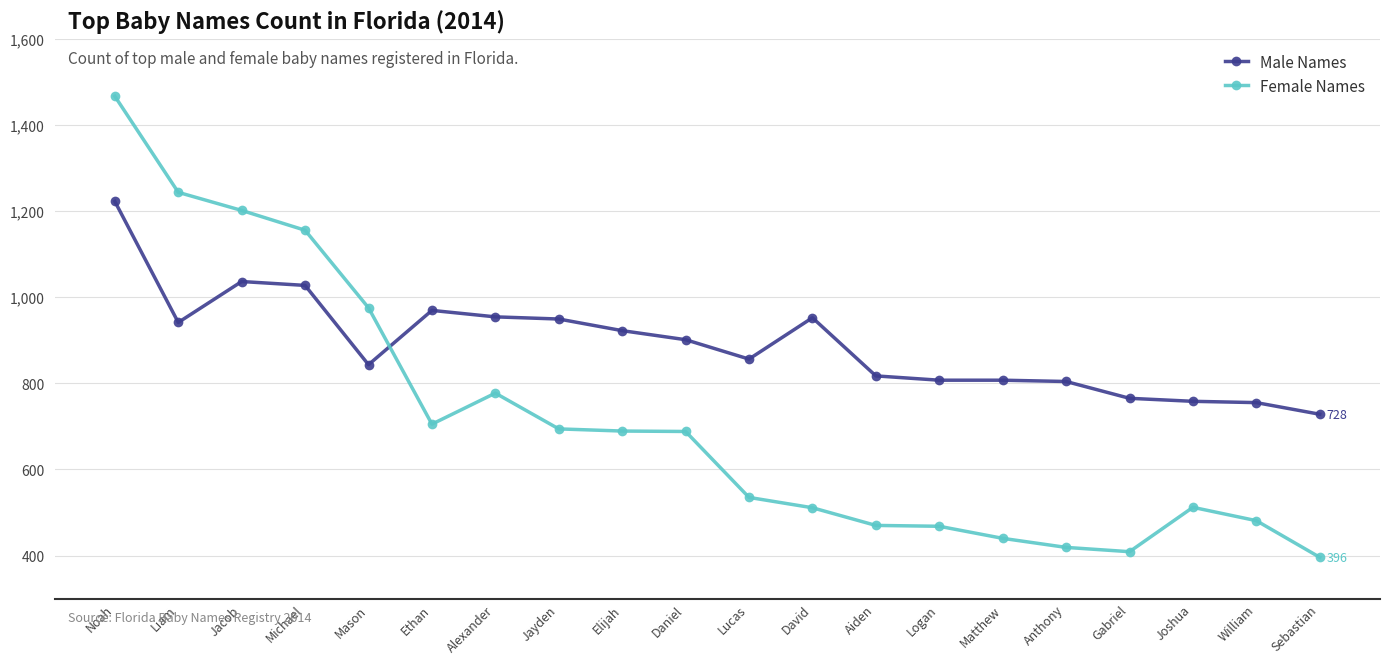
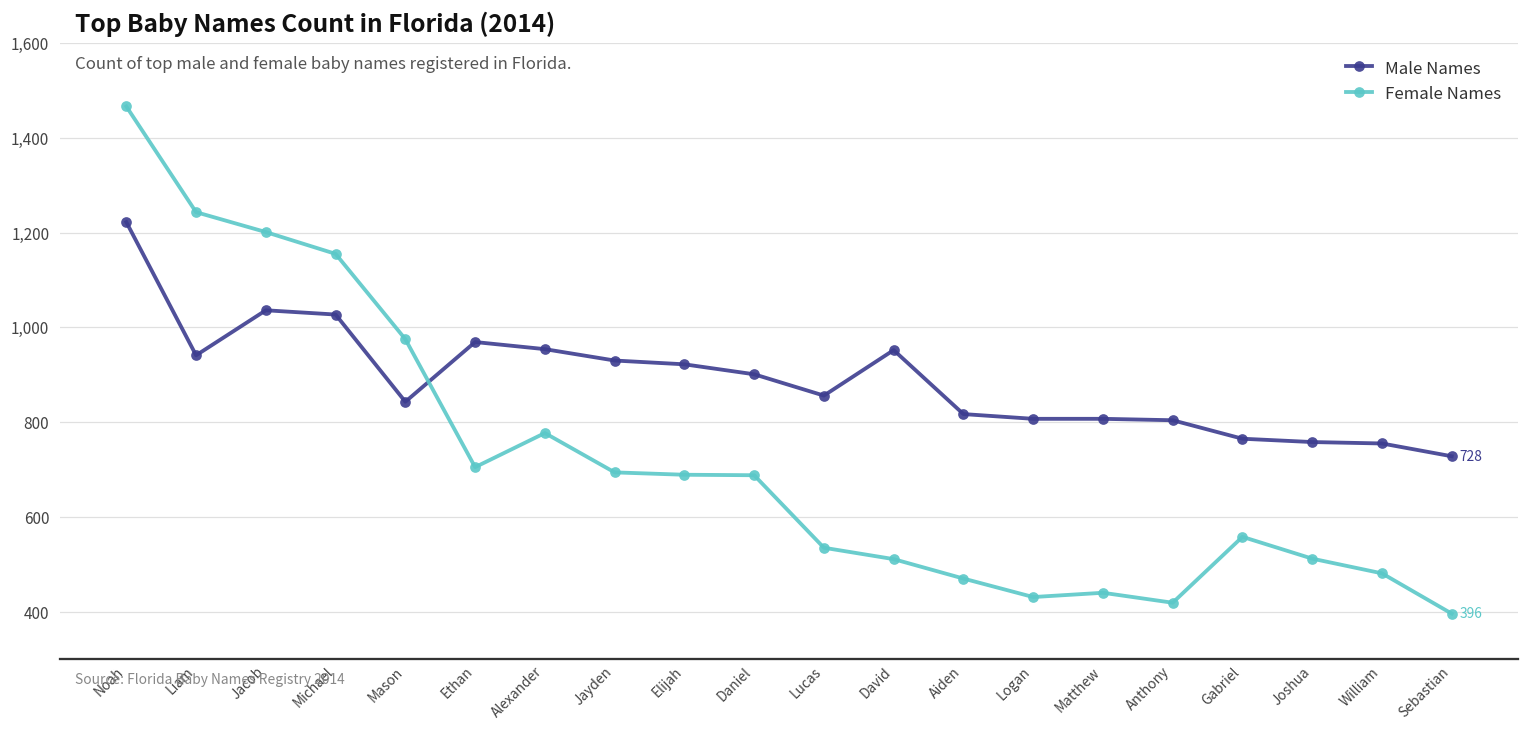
  {
    "Male Names": {
      "Noah": "1,220",
      "Liam": "940",
      "Jacob": "1,040",
      "Michael": "1,030",
      "Mason": "840",
      "Ethan": "970",
      "Alexander": "950",
-     "Jayden": "950",
+     "Jayden": "930",
      "Elijah": "920",
      "Daniel": "900",
      "Lucas": "860",
      "David": "950",
      "Aiden": "820",
      "Logan": "810",
      "Matthew": "810",
      "Anthony": "800",
      "Gabriel": "770",
      "Joshua": "760",
      "William": "760"
    },
    "Female Names": {
      "Noah": "1,470",
      "Liam": "1,240",
      "Jacob": "1,200",
      "Michael": "1,160",
      "Mason": "980",
      "Ethan": "710",
      "Alexander": "780",
      "Jayden": "690",
      "Elijah": "690",
      "Daniel": "690",
      "Lucas": "540",
      "David": "510",
      "Aiden": "470",
-     "Logan": "470",
+     "Logan": "430",
      "Matthew": "440",
      "Anthony": "420",
-     "Gabriel": "410",
+     "Gabriel": "560",
      "Joshua": "510",
      "William": "480"
    }
  }
